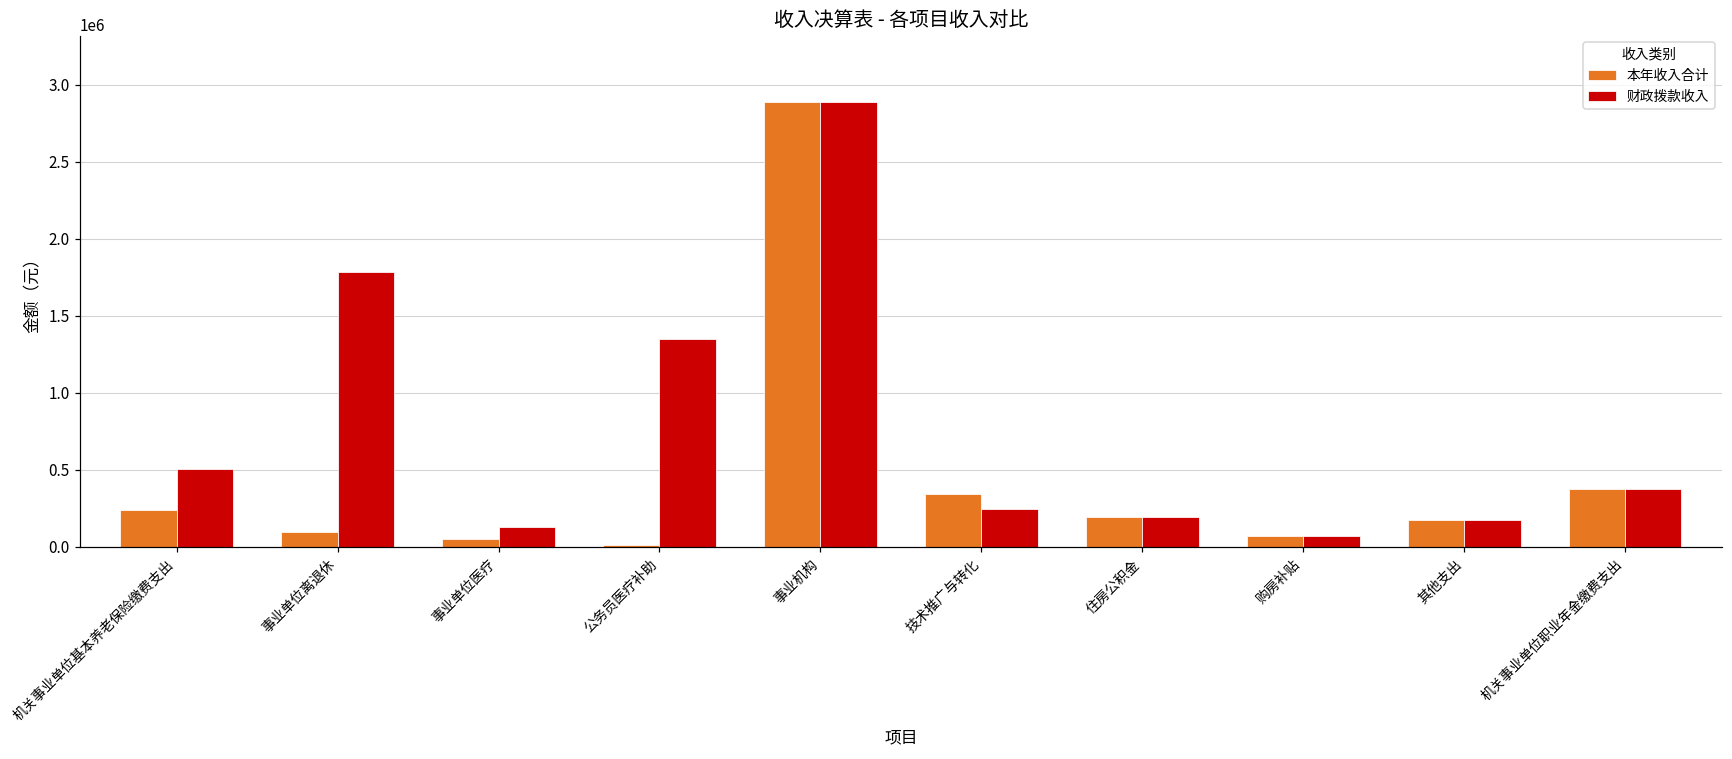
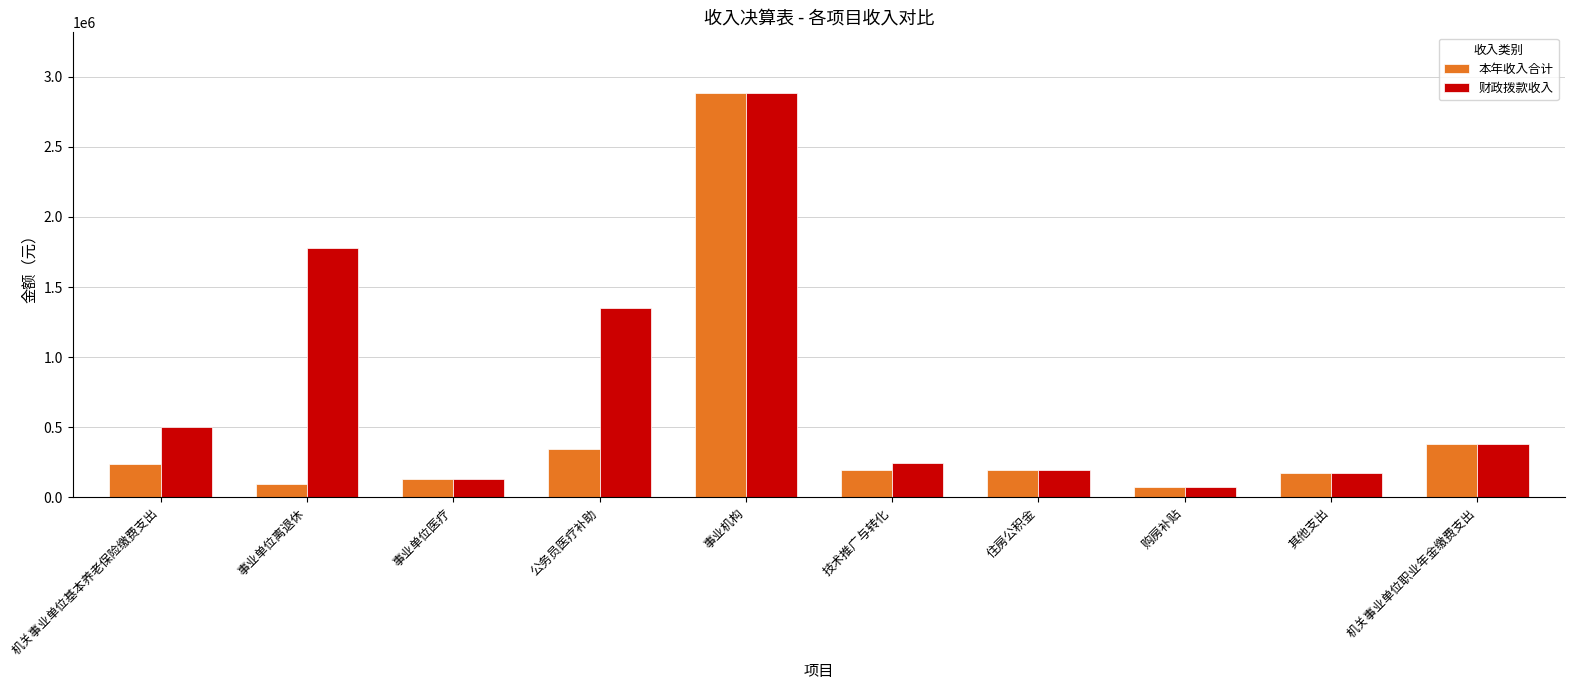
  {
    "本年收入合计": {
      "机关事业单位基本养老保险缴费支出": 240000,
      "事业单位离退休": 90000,
-     "事业单位医疗": 50000,
-     "公务员医疗补助": 10000,
+     "事业单位医疗": 130000,
+     "公务员医疗补助": 350000,
      "事业机构": 2890000,
-     "技术推广与转化": 340000,
+     "技术推广与转化": 190000,
      "住房公积金": 190000,
      "购房补贴": 70000,
      "其他支出": 170000,
      "机关事业单位职业年金缴费支出": 380000
    },
    "财政拨款收入": {
      "机关事业单位基本养老保险缴费支出": 500000,
      "事业单位离退休": 1780000,
      "事业单位医疗": 130000,
      "公务员医疗补助": 1350000,
      "事业机构": 2890000,
      "技术推广与转化": 240000,
      "住房公积金": 190000,
      "购房补贴": 70000,
      "其他支出": 170000,
      "机关事业单位职业年金缴费支出": 380000
    }
  }
